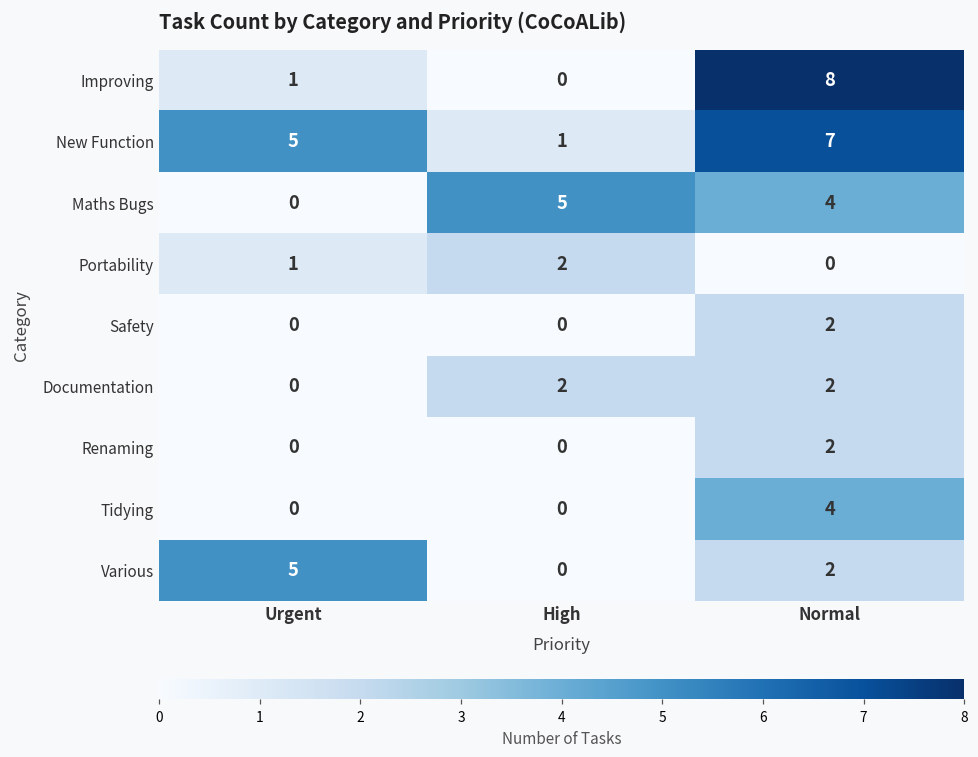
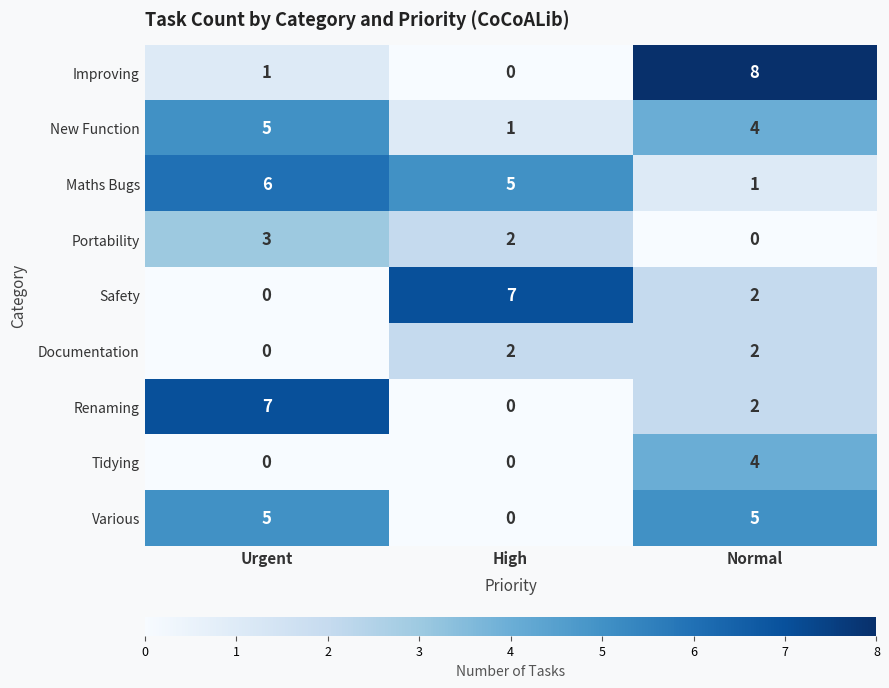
  {
    "Improving": {
      "Urgent": 1,
      "High": 0,
      "Normal": 8
    },
    "New Function": {
      "Urgent": 5,
      "High": 1,
-     "Normal": 7
+     "Normal": 4
    },
    "Maths Bugs": {
-     "Urgent": 0,
+     "Urgent": 6,
      "High": 5,
-     "Normal": 4
+     "Normal": 1
    },
    "Portability": {
-     "Urgent": 1,
+     "Urgent": 3,
      "High": 2,
      "Normal": 0
    },
    "Safety": {
      "Urgent": 0,
-     "High": 0,
+     "High": 7,
      "Normal": 2
    },
    "Documentation": {
      "Urgent": 0,
      "High": 2,
      "Normal": 2
    },
    "Renaming": {
-     "Urgent": 0,
+     "Urgent": 7,
      "High": 0,
      "Normal": 2
    },
    "Tidying": {
      "Urgent": 0,
      "High": 0,
      "Normal": 4
    },
    "Various": {
      "Urgent": 5,
      "High": 0,
-     "Normal": 2
+     "Normal": 5
    }
  }
